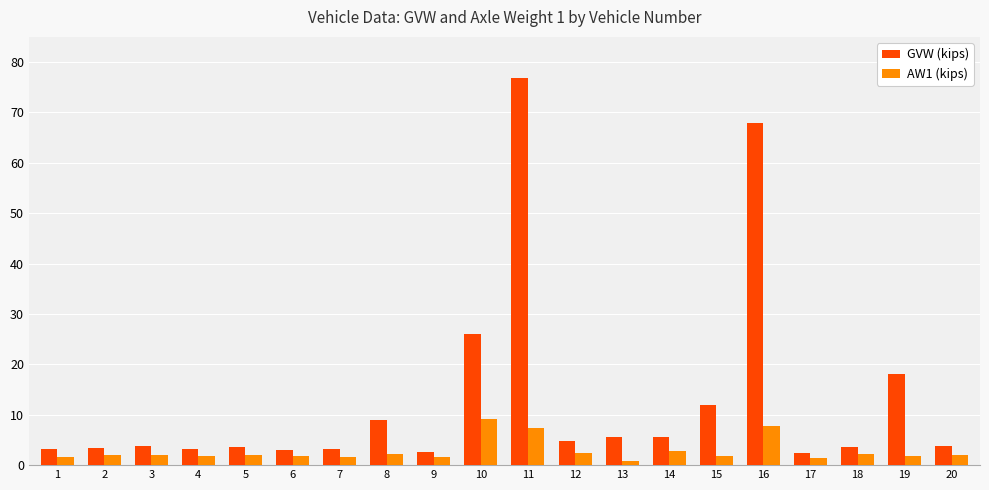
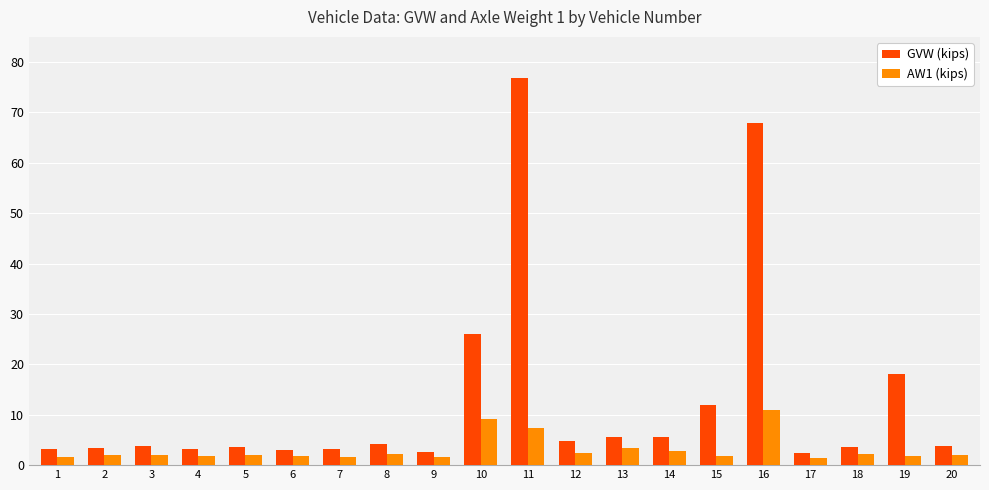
  {
    "GVW (kips)": {
      "1": 3,
      "2": 3,
      "3": 4,
      "4": 3,
      "5": 4,
      "6": 3,
      "7": 3,
-     "8": 9,
+     "8": 4,
      "9": 3,
      "10": 26,
      "11": 77,
      "12": 5,
      "13": 6,
      "14": 6,
      "15": 12,
      "16": 68,
      "17": 2,
      "18": 4,
      "19": 18,
      "20": 4
    },
    "AW1 (kips)": {
      "1": 2,
      "2": 2,
      "3": 2,
      "4": 2,
      "5": 2,
      "6": 2,
      "7": 2,
      "8": 2,
      "9": 2,
      "10": 9,
      "11": 7,
      "12": 2,
-     "13": 1,
+     "13": 3,
      "14": 3,
      "15": 2,
-     "16": 8,
+     "16": 11,
      "17": 2,
      "18": 2,
      "19": 2,
      "20": 2
    }
  }
